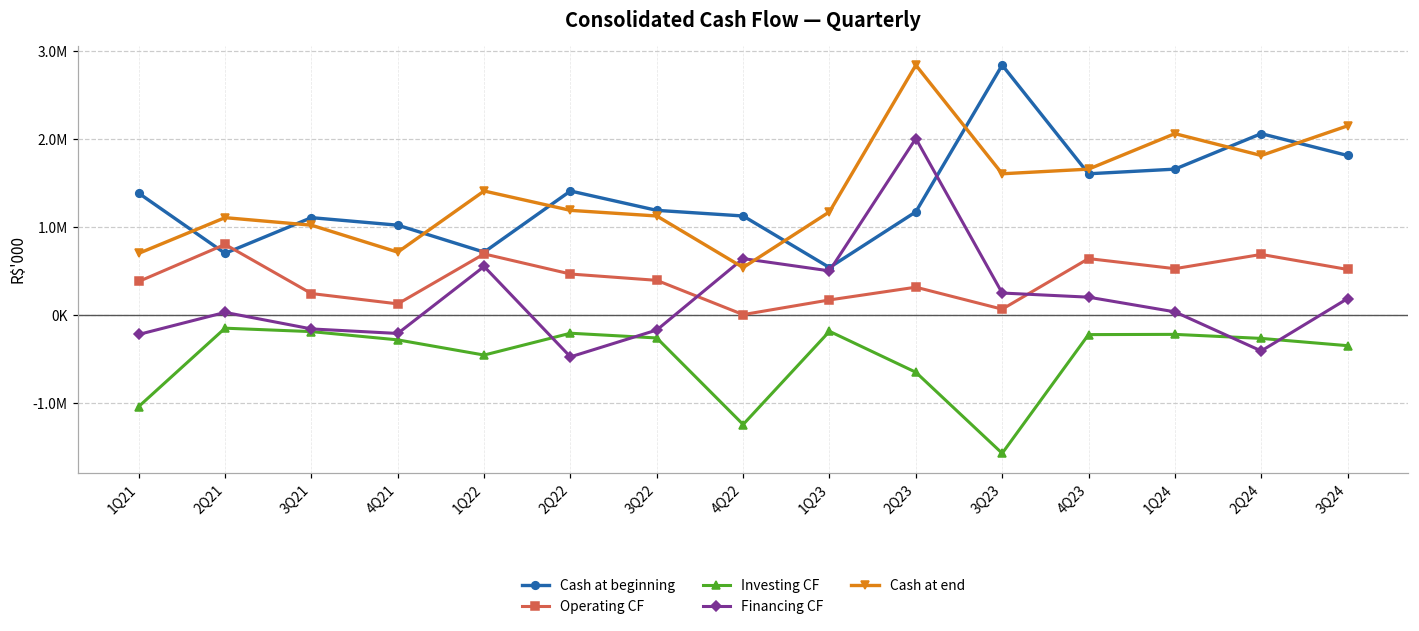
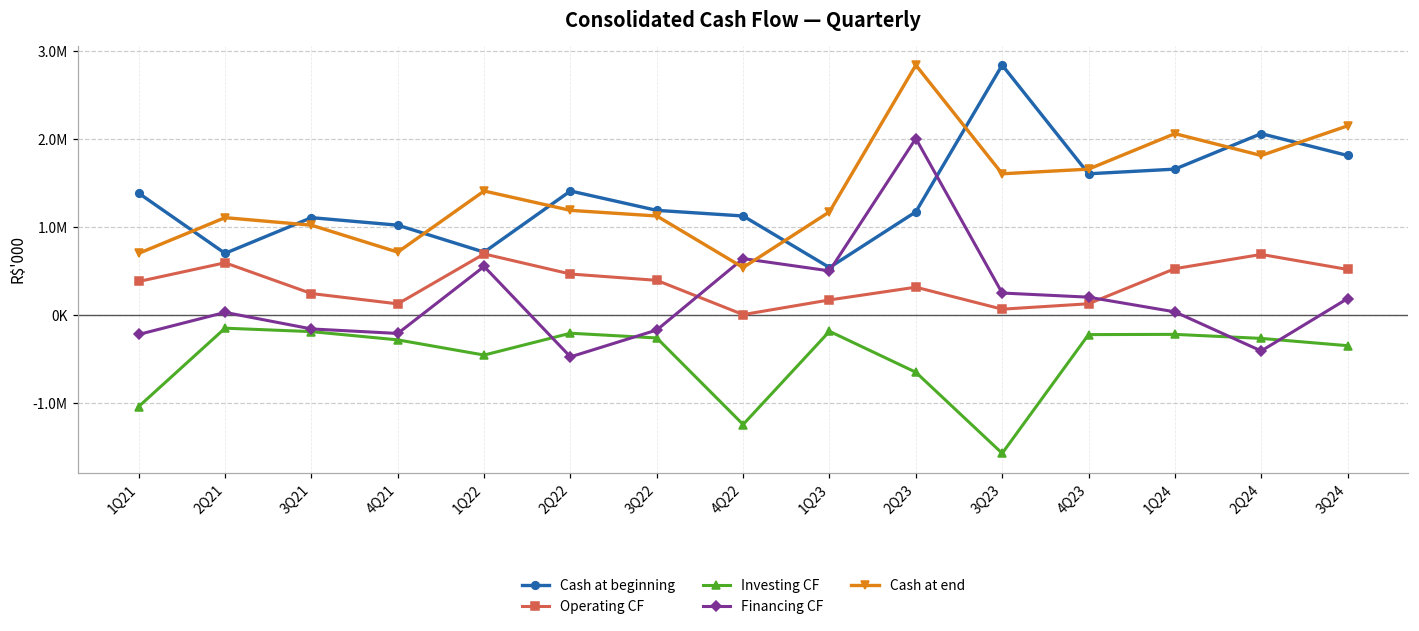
  {
    "Cash at beginning": {
      "1Q21": 1400000,
      "2Q21": 700000,
      "3Q21": 1100000,
      "4Q21": 1000000,
      "2Q22": 1400000,
      "3Q22": 1200000,
      "4Q22": 1100000,
      "1Q23": 500000,
      "2Q23": 1200000,
      "3Q23": 2800000,
      "4Q23": 1600000,
      "1Q24": 1700000,
      "2Q24": 2100000,
      "3Q24": 1800000
    },
    "Operating CF": {
      "1Q21": 400000,
-     "2Q21": 800000,
+     "2Q21": 600000,
      "3Q21": 200000,
      "4Q21": 100000,
      "2Q22": 500000,
      "3Q22": 400000,
      "4Q22": 0,
      "1Q23": 200000,
      "2Q23": 300000,
      "3Q23": 100000,
-     "4Q23": 600000,
+     "4Q23": 100000,
      "1Q24": 500000,
      "2Q24": 700000,
      "3Q24": 500000
    },
    "Investing CF": {
      "1Q21": -1000000,
      "2Q21": -100000,
      "4Q21": -300000,
      "1Q22": -500000,
      "2Q22": -200000,
      "3Q22": -300000,
      "4Q22": -1200000,
      "1Q23": -200000,
      "2Q23": -600000,
      "3Q23": -1600000,
      "4Q23": -200000,
      "1Q24": -200000,
      "2Q24": -300000,
      "3Q24": -300000
    },
    "Financing CF": {
      "1Q21": -200000,
      "2Q21": 0,
      "4Q21": -200000,
      "1Q22": 600000,
      "2Q22": -500000,
      "3Q22": -200000,
      "4Q22": 600000,
      "1Q23": 500000,
      "2Q23": 2000000,
      "3Q23": 300000,
      "4Q23": 200000,
      "1Q24": 0,
      "2Q24": -400000,
      "3Q24": 200000
    },
    "Cash at end": {
      "1Q21": 700000,
      "2Q21": 1100000,
      "3Q21": 1000000,
      "4Q21": 700000,
      "1Q22": 1400000,
      "2Q22": 1200000,
      "3Q22": 1100000,
      "4Q22": 500000,
      "1Q23": 1200000,
      "2Q23": 2800000,
      "3Q23": 1600000,
      "4Q23": 1700000,
      "1Q24": 2100000,
      "2Q24": 1800000,
      "3Q24": 2200000
    }
  }
